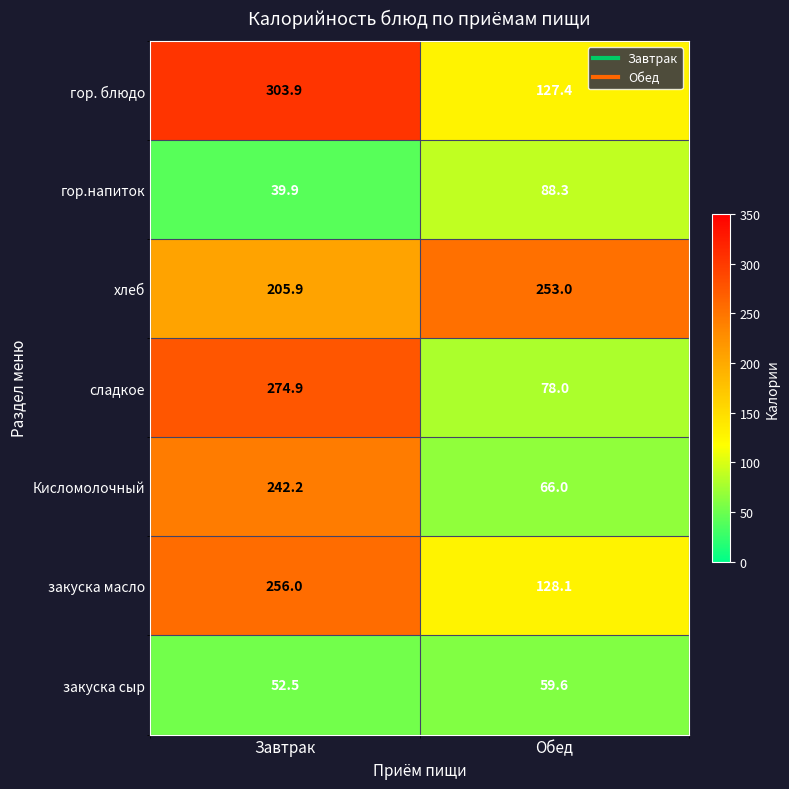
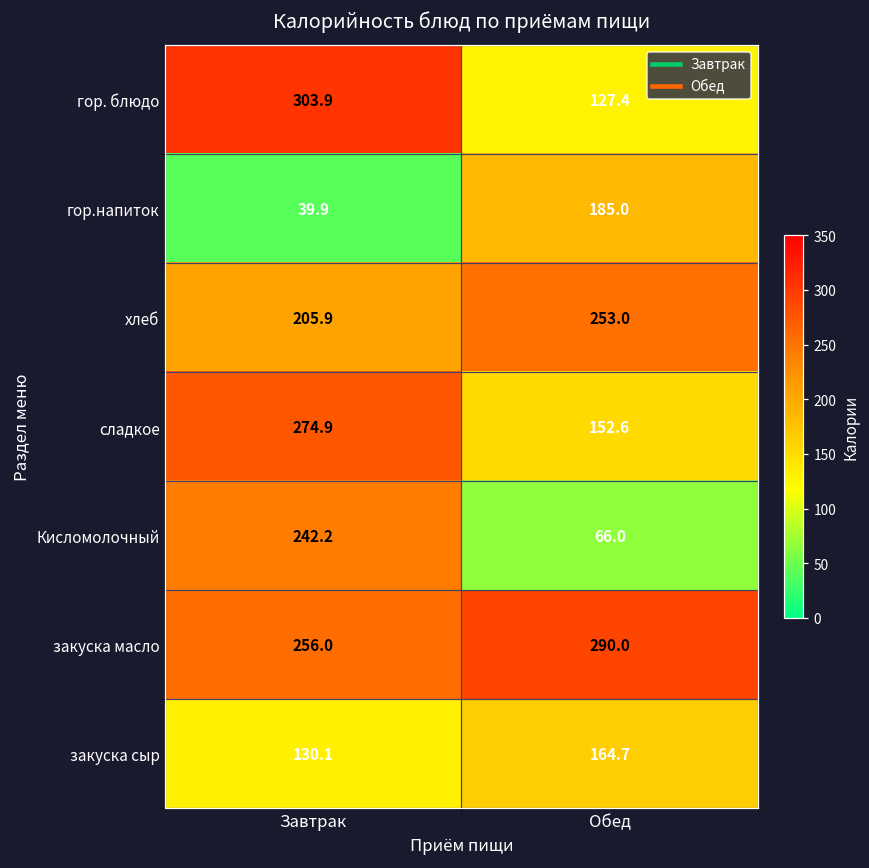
  {
    "гор. блюдо": {
      "Завтрак": 303.9,
      "Обед": 127.4
    },
    "гор.напиток": {
      "Завтрак": 39.9,
-     "Обед": 88.3
+     "Обед": 185.0
    },
    "хлеб": {
      "Завтрак": 205.9,
      "Обед": 253.0
    },
    "сладкое": {
      "Завтрак": 274.9,
-     "Обед": 78.0
+     "Обед": 152.6
    },
    "Кисломолочный": {
      "Завтрак": 242.2,
      "Обед": 66.0
    },
    "закуска маcло": {
      "Завтрак": 256.0,
-     "Обед": 128.1
+     "Обед": 290.0
    },
    "закуска сыр": {
-     "Завтрак": 52.5,
-     "Обед": 59.6
+     "Завтрак": 130.1,
+     "Обед": 164.7
    }
  }
